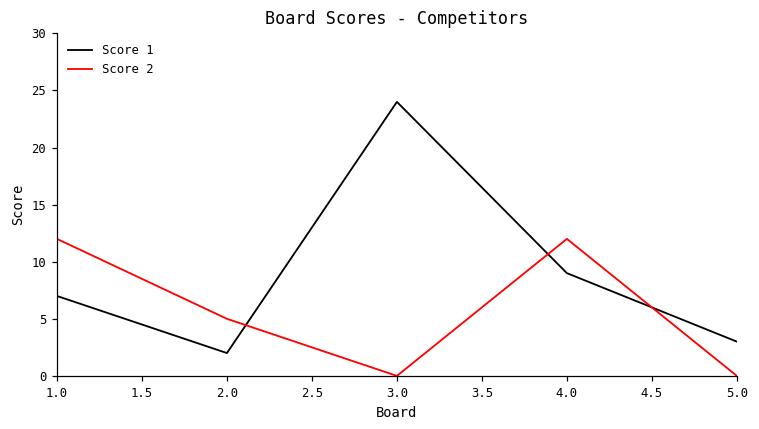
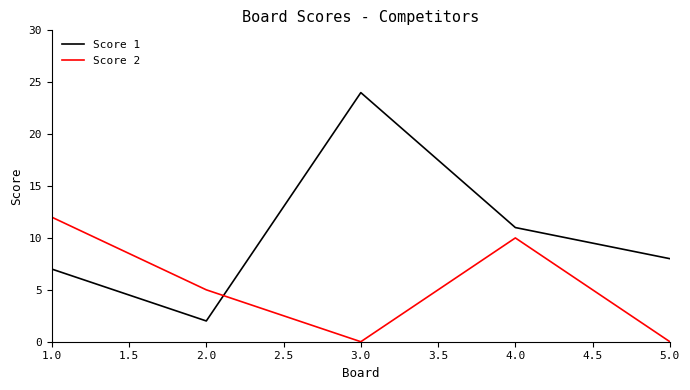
  {
    "Score 1": {
      "1.0": 7,
      "2.0": 2,
      "3.0": 24,
-     "4.0": 9,
-     "5.0": 3
+     "4.0": 11,
+     "5.0": 8
    },
    "Score 2": {
      "1.0": 12,
      "2.0": 5,
      "3.0": 0,
-     "4.0": 12,
+     "4.0": 10,
      "5.0": 0
    }
  }
